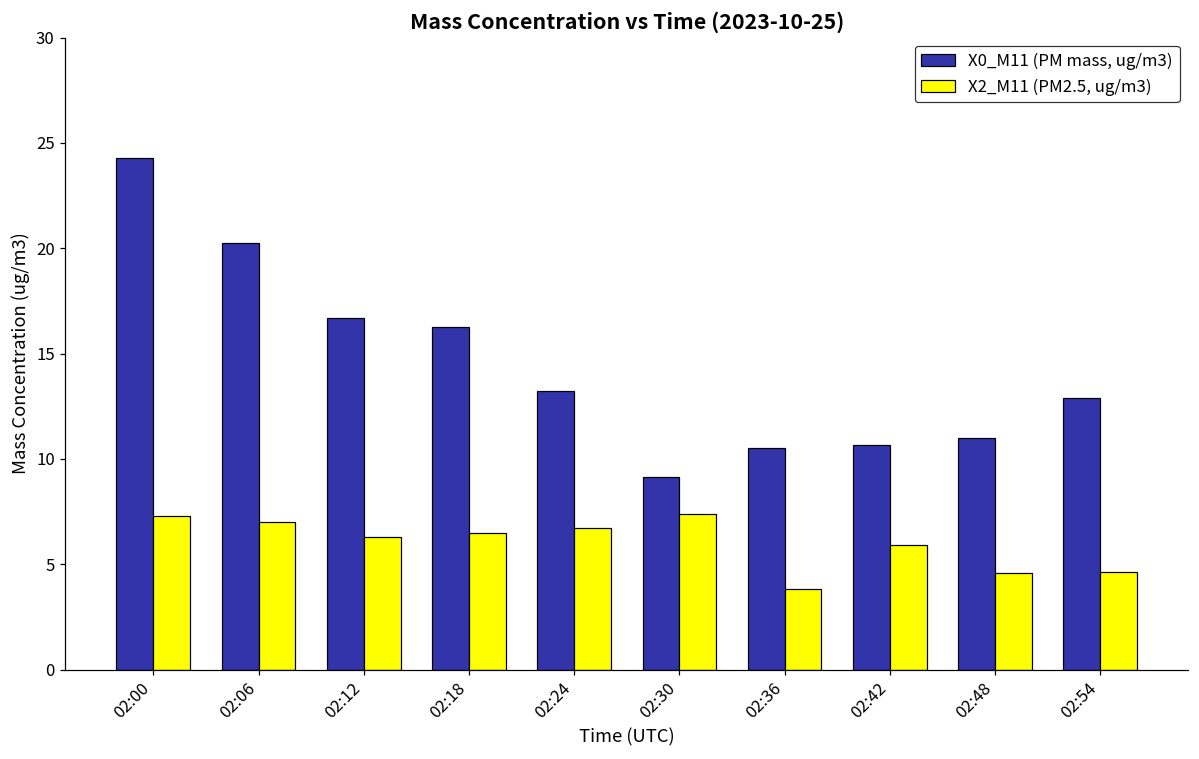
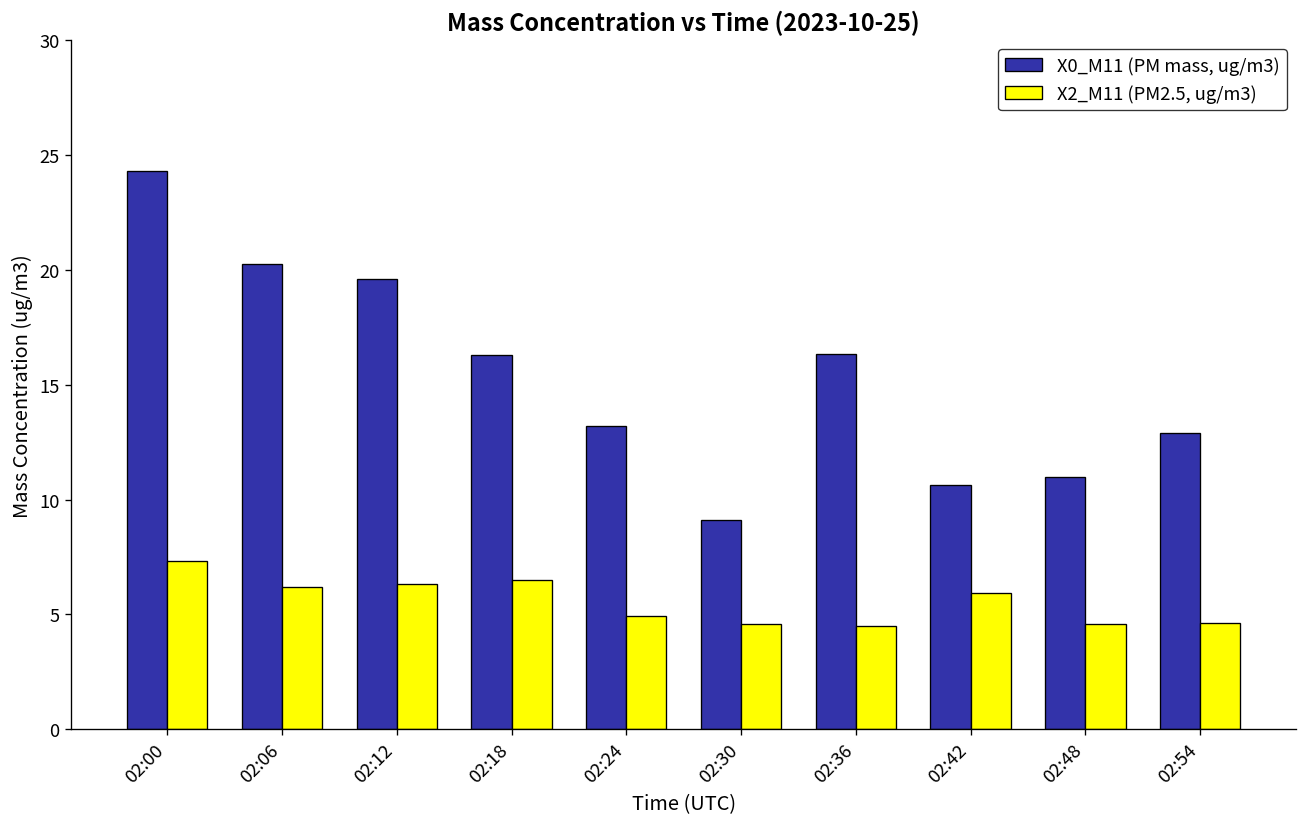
  {
    "X0_M11 (PM mass, ug/m3)": {
      "02:00": 24.3,
      "02:06": 20.3,
-     "02:12": 16.7,
+     "02:12": 19.6,
      "02:18": 16.3,
      "02:24": 13.2,
      "02:30": 9.1,
-     "02:36": 10.5,
+     "02:36": 16.3,
      "02:42": 10.7,
      "02:48": 11.0,
      "02:54": 12.9
    },
    "X2_M11 (PM2.5, ug/m3)": {
      "02:00": 7.3,
-     "02:06": 7.0,
+     "02:06": 6.2,
      "02:12": 6.3,
      "02:18": 6.5,
-     "02:24": 6.7,
-     "02:30": 7.4,
-     "02:36": 3.8,
+     "02:24": 4.9,
+     "02:30": 4.6,
+     "02:36": 4.5,
      "02:42": 5.9,
      "02:48": 4.6,
      "02:54": 4.6
    }
  }
